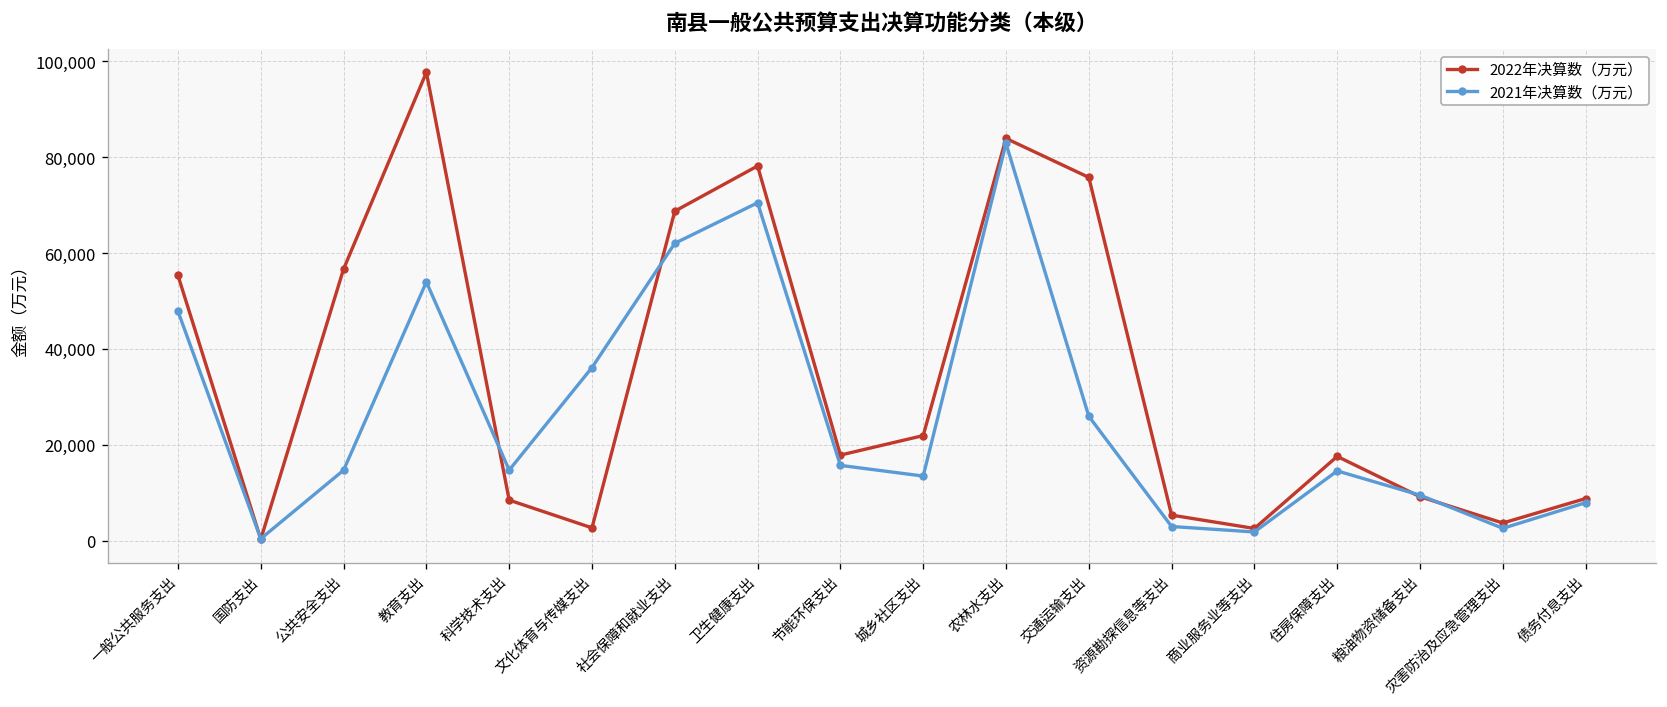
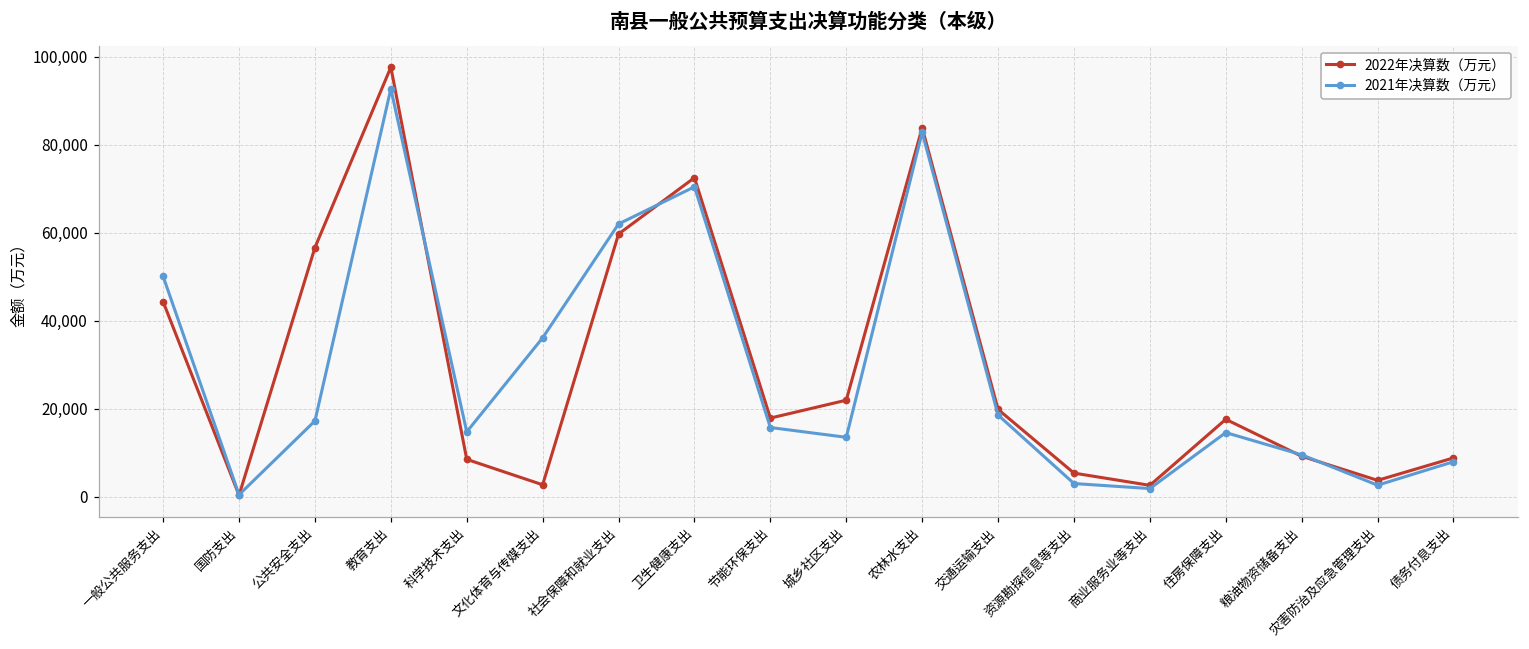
  {
    "2022年决算数（万元）": {
-     "一般公共服务支出": "55,000",
+     "一般公共服务支出": "44,000",
      "公共安全支出": "57,000",
      "教育支出": "98,000",
      "科学技术支出": "8,000",
      "文化体育与传媒支出": "3,000",
-     "社会保障和就业支出": "69,000",
-     "卫生健康支出": "78,000",
+     "社会保障和就业支出": "60,000",
+     "卫生健康支出": "73,000",
      "节能环保支出": "18,000",
      "城乡社区支出": "22,000",
      "农林水支出": "84,000",
-     "交通运输支出": "76,000",
+     "交通运输支出": "20,000",
      "资源勘探信息等支出": "5,000",
      "商业服务业等支出": "3,000",
      "住房保障支出": "18,000",
      "灾害防治及应急管理支出": "4,000",
      "债务付息支出": "9,000"
    },
    "2021年决算数（万元）": {
-     "一般公共服务支出": "48,000",
-     "公共安全支出": "15,000",
-     "教育支出": "54,000",
+     "一般公共服务支出": "50,000",
+     "公共安全支出": "17,000",
+     "教育支出": "93,000",
      "科学技术支出": "15,000",
      "文化体育与传媒支出": "36,000",
      "社会保障和就业支出": "62,000",
      "卫生健康支出": "70,000",
      "节能环保支出": "16,000",
      "城乡社区支出": "13,000",
      "农林水支出": "83,000",
-     "交通运输支出": "26,000",
+     "交通运输支出": "19,000",
      "资源勘探信息等支出": "3,000",
      "商业服务业等支出": "2,000",
      "住房保障支出": "15,000",
      "灾害防治及应急管理支出": "3,000",
      "债务付息支出": "8,000"
    }
  }
